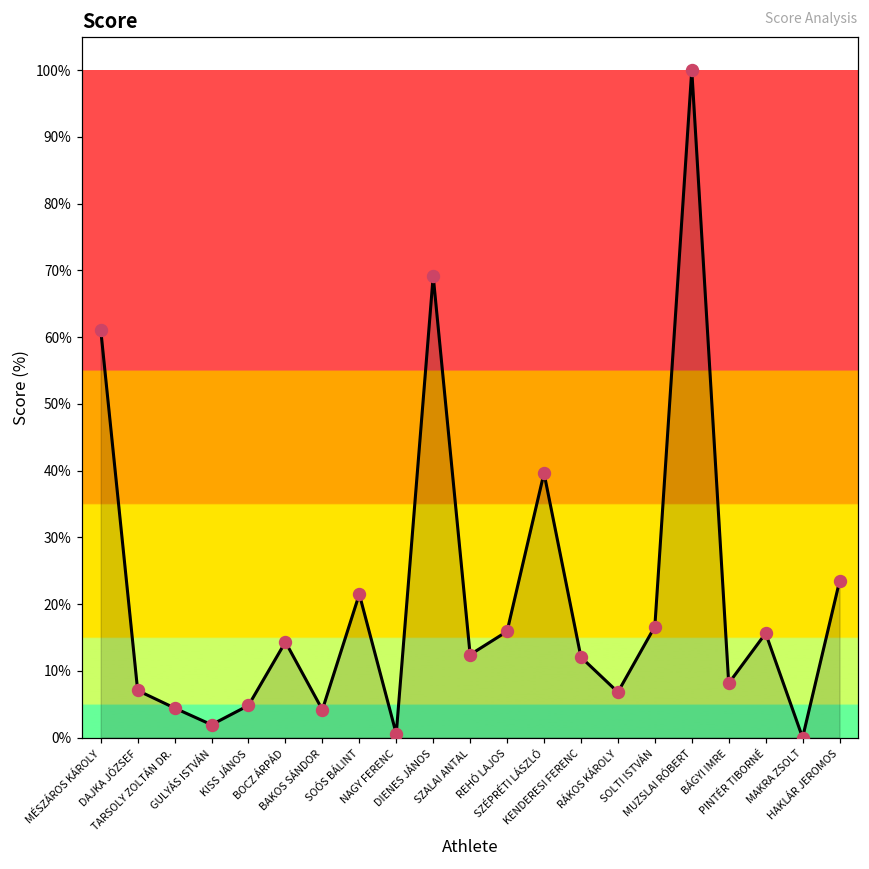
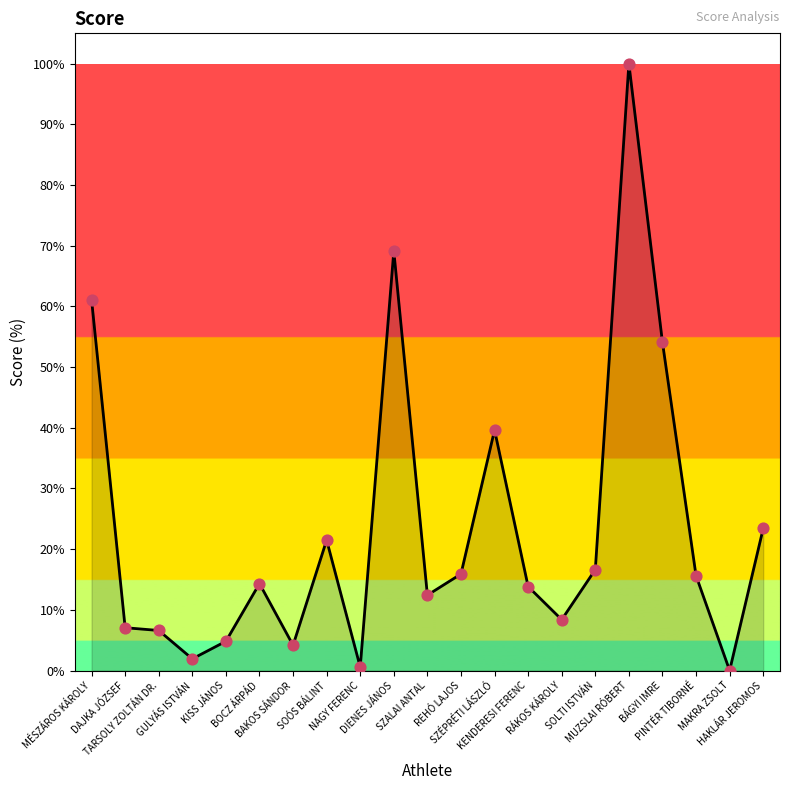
  {
    "MÉSZÁROS KÁROLY": "61%",
    "DAJKA JÓZSEF": "7%",
-   "TARSOLY ZOLTÁN DR.": "4%",
+   "TARSOLY ZOLTÁN DR.": "7%",
    "GULYÁS ISTVÁN": "2%",
    "KISS JÁNOS": "5%",
    "BOCZ ÁRPÁD": "14%",
    "BAKOS SÁNDOR": "4%",
    "SOÓS BÁLINT": "21%",
    "NAGY FERENC": "1%",
    "DIENES JÁNOS": "69%",
    "SZALAI ANTAL": "12%",
    "REHÓ LAJOS": "16%",
    "SZÉPRÉTI LÁSZLÓ": "40%",
-   "KENDERESI FERENC": "12%",
-   "RÁKOS KÁROLY": "7%",
+   "KENDERESI FERENC": "14%",
+   "RÁKOS KÁROLY": "8%",
    "SOLTI ISTVÁN": "17%",
    "MUZSLAI RÓBERT": "100%",
-   "BÁGYI IMRE": "8%",
+   "BÁGYI IMRE": "54%",
    "PINTÉR TIBORNÉ": "16%",
    "MAKRA ZSOLT": "0%",
    "HAKLÁR JEROMOS": "23%"
  }
